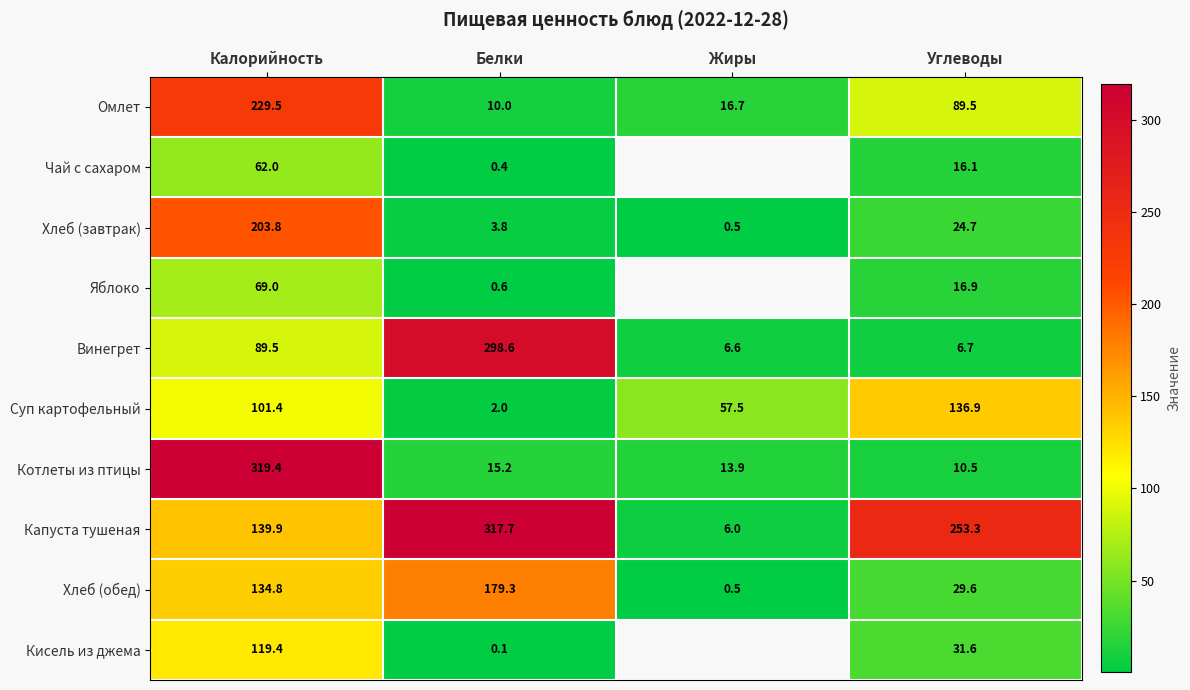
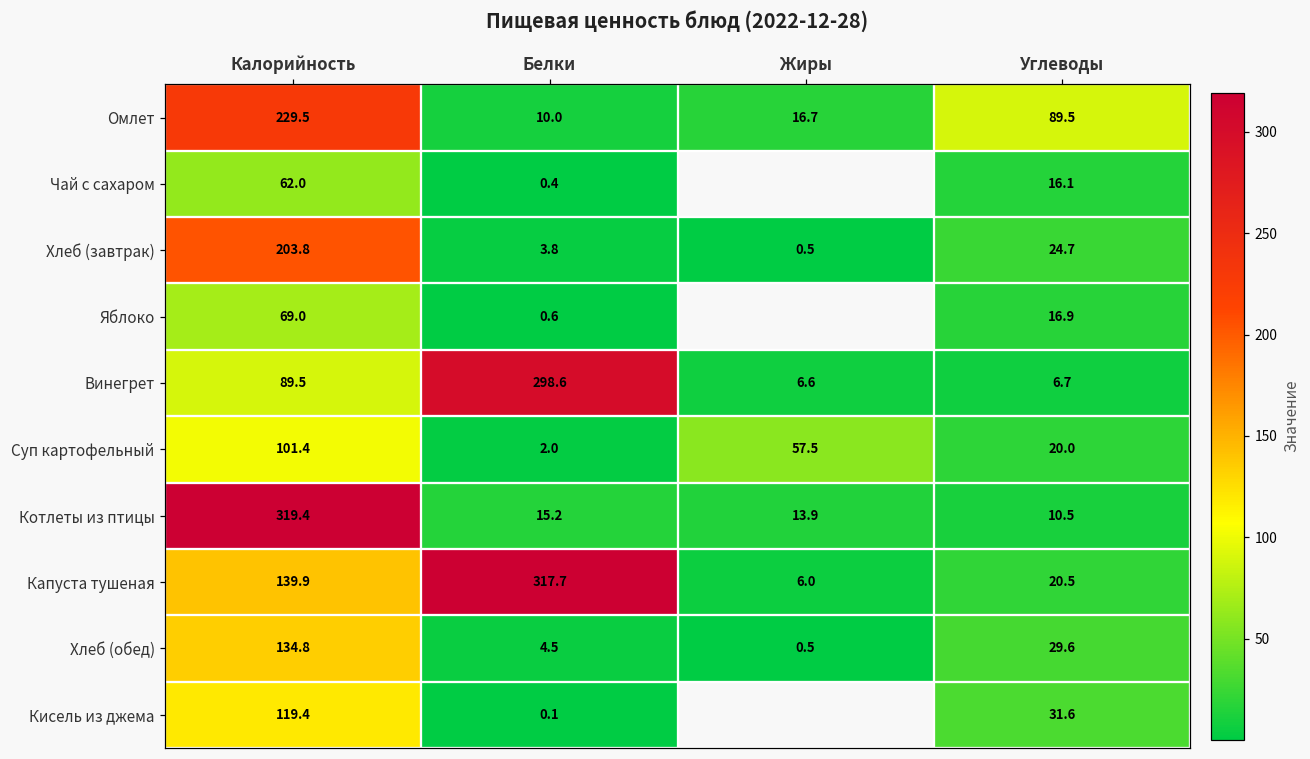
  {
    "Омлет": {
      "Калорийность": 229.5,
      "Белки": 10.0,
      "Жиры": 16.7,
      "Углеводы": 89.5
    },
    "Чай с сахаром": {
      "Калорийность": 62.0,
      "Белки": 0.4,
      "Углеводы": 16.1
    },
    "Хлеб (завтрак)": {
      "Калорийность": 203.8,
      "Белки": 3.8,
      "Жиры": 0.5,
      "Углеводы": 24.7
    },
    "Яблоко": {
      "Калорийность": 69.0,
      "Белки": 0.6,
      "Углеводы": 16.9
    },
    "Винегрет": {
      "Калорийность": 89.5,
      "Белки": 298.6,
      "Жиры": 6.6,
      "Углеводы": 6.7
    },
    "Суп картофельный": {
      "Калорийность": 101.4,
      "Белки": 2.0,
      "Жиры": 57.5,
-     "Углеводы": 136.9
+     "Углеводы": 20.0
    },
    "Котлеты из птицы": {
      "Калорийность": 319.4,
      "Белки": 15.2,
      "Жиры": 13.9,
      "Углеводы": 10.5
    },
    "Капуста тушеная": {
      "Калорийность": 139.9,
      "Белки": 317.7,
      "Жиры": 6.0,
-     "Углеводы": 253.3
+     "Углеводы": 20.5
    },
    "Хлеб (обед)": {
      "Калорийность": 134.8,
-     "Белки": 179.3,
+     "Белки": 4.5,
      "Жиры": 0.5,
      "Углеводы": 29.6
    },
    "Кисель из джема": {
      "Калорийность": 119.4,
      "Белки": 0.1,
      "Углеводы": 31.6
    }
  }
